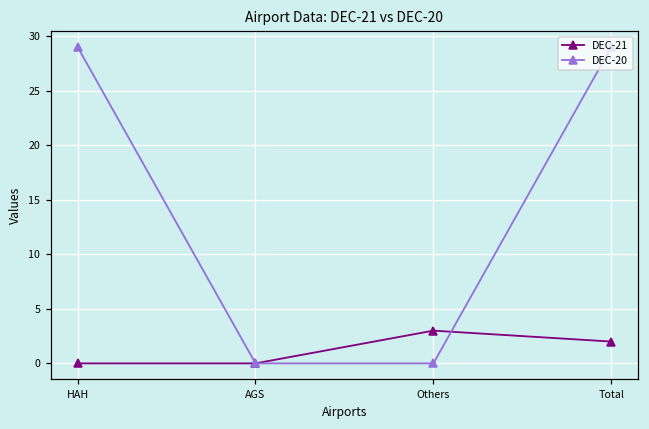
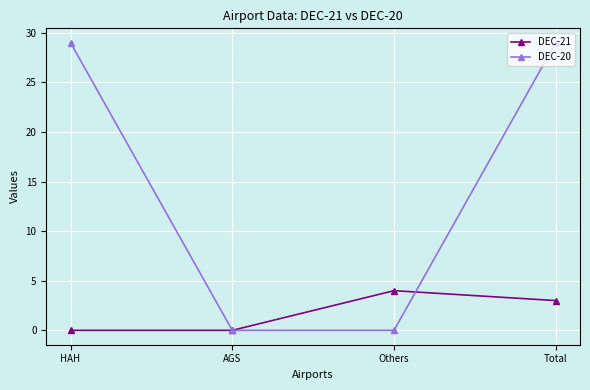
  {
    "DEC-21": {
      "HAH": 0,
-     "Others": 3,
-     "Total": 2
+     "Others": 4,
+     "Total": 3
    },
    "DEC-20": {
      "HAH": 29,
      "Others": 0
    }
  }
